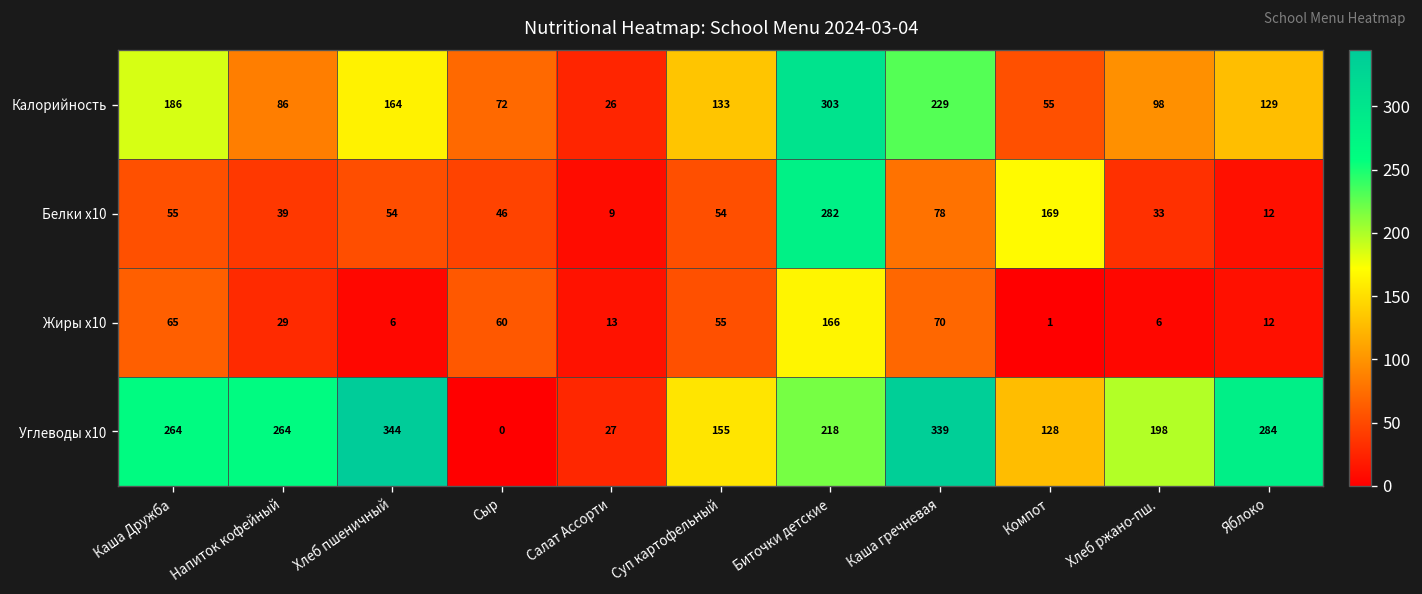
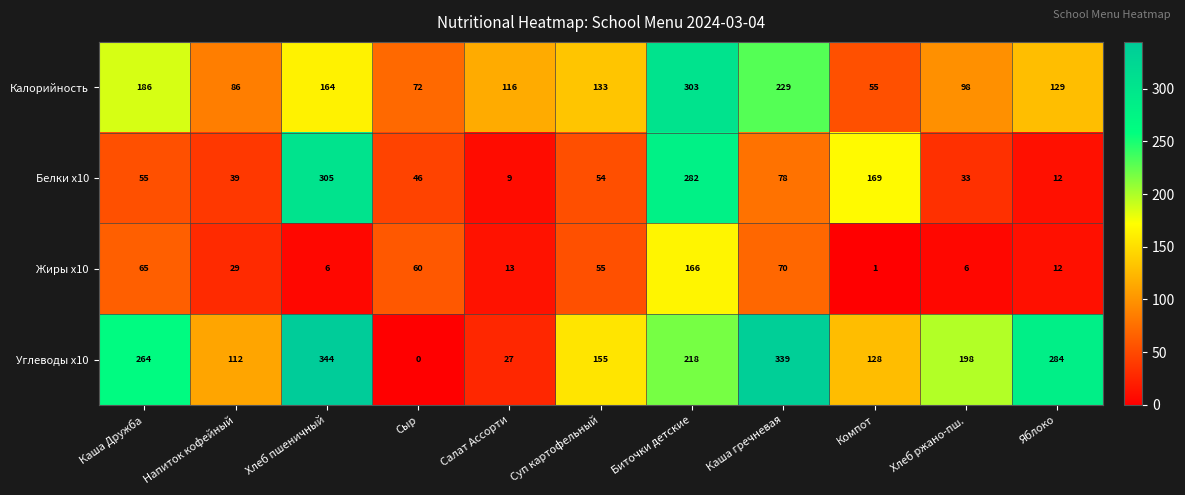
  {
    "Калорийность": {
      "Каша Дружба": 186,
      "Напиток кофейный": 86,
      "Хлеб пшеничный": 164,
      "Сыр": 72,
-     "Салат Ассорти": 26,
+     "Салат Ассорти": 116,
      "Суп картофельный": 133,
      "Биточки детские": 303,
      "Каша гречневая": 229,
      "Компот": 55,
      "Хлеб ржано-пш.": 98,
      "Яблоко": 129
    },
    "Белки x10": {
      "Каша Дружба": 55,
      "Напиток кофейный": 39,
-     "Хлеб пшеничный": 54,
+     "Хлеб пшеничный": 305,
      "Сыр": 46,
      "Салат Ассорти": 9,
      "Суп картофельный": 54,
      "Биточки детские": 282,
      "Каша гречневая": 78,
      "Компот": 169,
      "Хлеб ржано-пш.": 33,
      "Яблоко": 12
    },
    "Жиры x10": {
      "Каша Дружба": 65,
      "Напиток кофейный": 29,
      "Хлеб пшеничный": 6,
      "Сыр": 60,
      "Салат Ассорти": 13,
      "Суп картофельный": 55,
      "Биточки детские": 166,
      "Каша гречневая": 70,
      "Компот": 1,
      "Хлеб ржано-пш.": 6,
      "Яблоко": 12
    },
    "Углеводы x10": {
      "Каша Дружба": 264,
-     "Напиток кофейный": 264,
+     "Напиток кофейный": 112,
      "Хлеб пшеничный": 344,
      "Сыр": 0,
      "Салат Ассорти": 27,
      "Суп картофельный": 155,
      "Биточки детские": 218,
      "Каша гречневая": 339,
      "Компот": 128,
      "Хлеб ржано-пш.": 198,
      "Яблоко": 284
    }
  }
